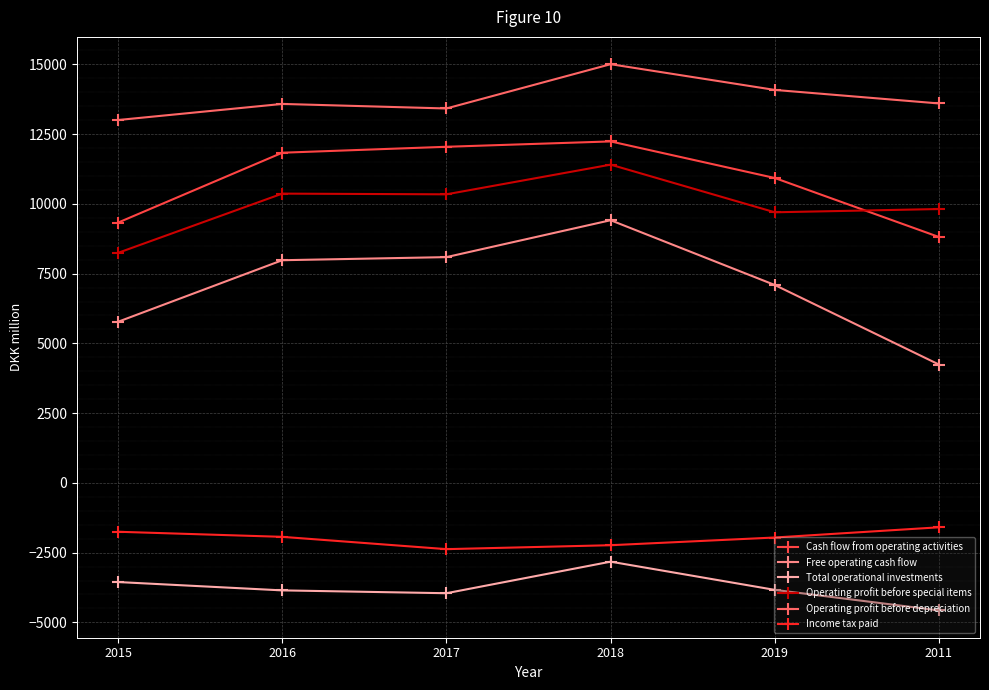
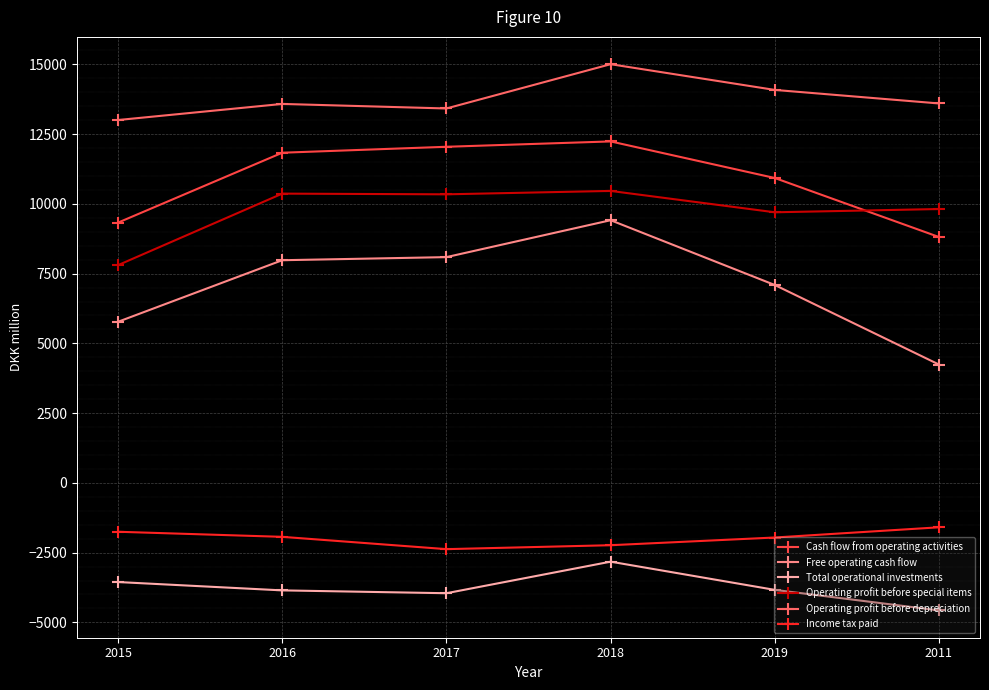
  {
    "Operating profit before special items": {
-     "2015": 8200,
+     "2015": 7800,
      "2016": 10400,
      "2017": 10300,
-     "2018": 11400,
+     "2018": 10500,
      "2019": 9700,
      "2011": 9800
    }
  }
